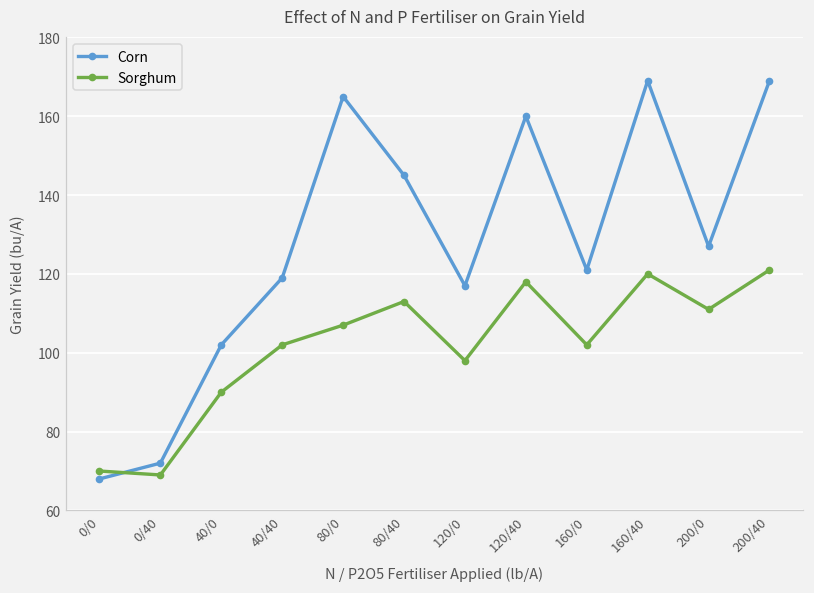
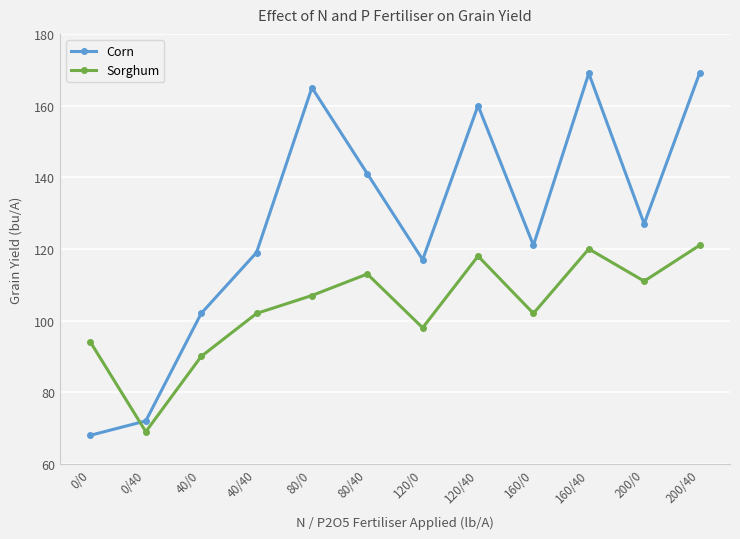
  {
    "Corn": {
      "0/0": 68,
      "0/40": 72,
      "40/0": 102,
      "40/40": 119,
      "80/0": 165,
-     "80/40": 145,
+     "80/40": 141,
      "120/0": 117,
      "120/40": 160,
      "160/0": 121,
      "160/40": 169,
      "200/0": 127,
      "200/40": 169
    },
    "Sorghum": {
-     "0/0": 70,
+     "0/0": 94,
      "0/40": 69,
      "40/0": 90,
      "40/40": 102,
      "80/0": 107,
      "80/40": 113,
      "120/0": 98,
      "120/40": 118,
      "160/0": 102,
      "160/40": 120,
      "200/0": 111,
      "200/40": 121
    }
  }
